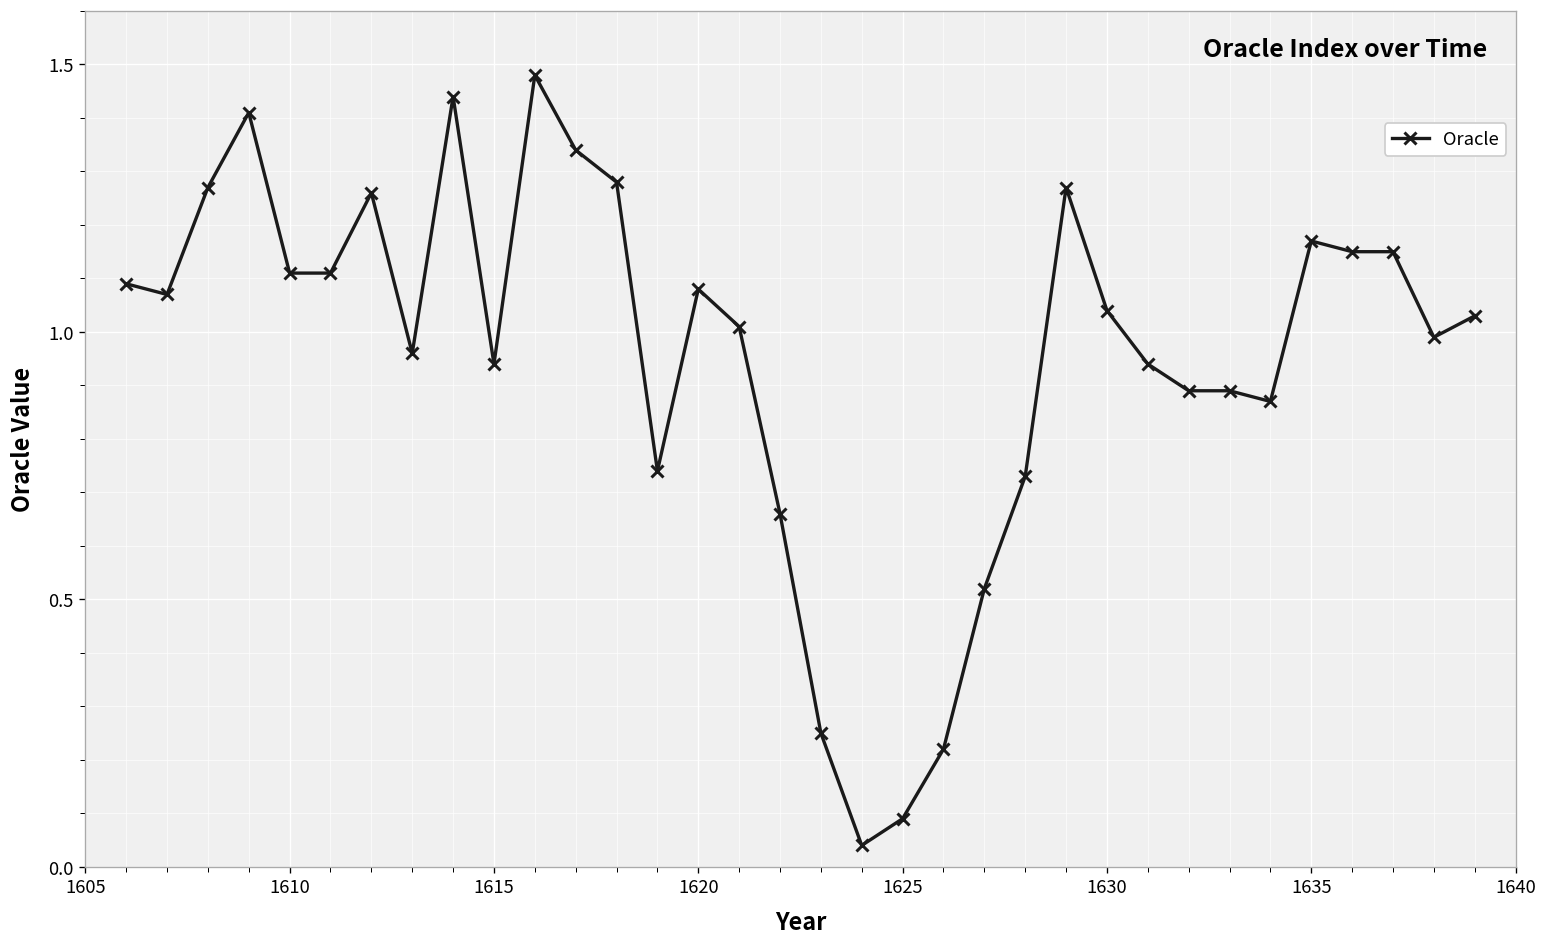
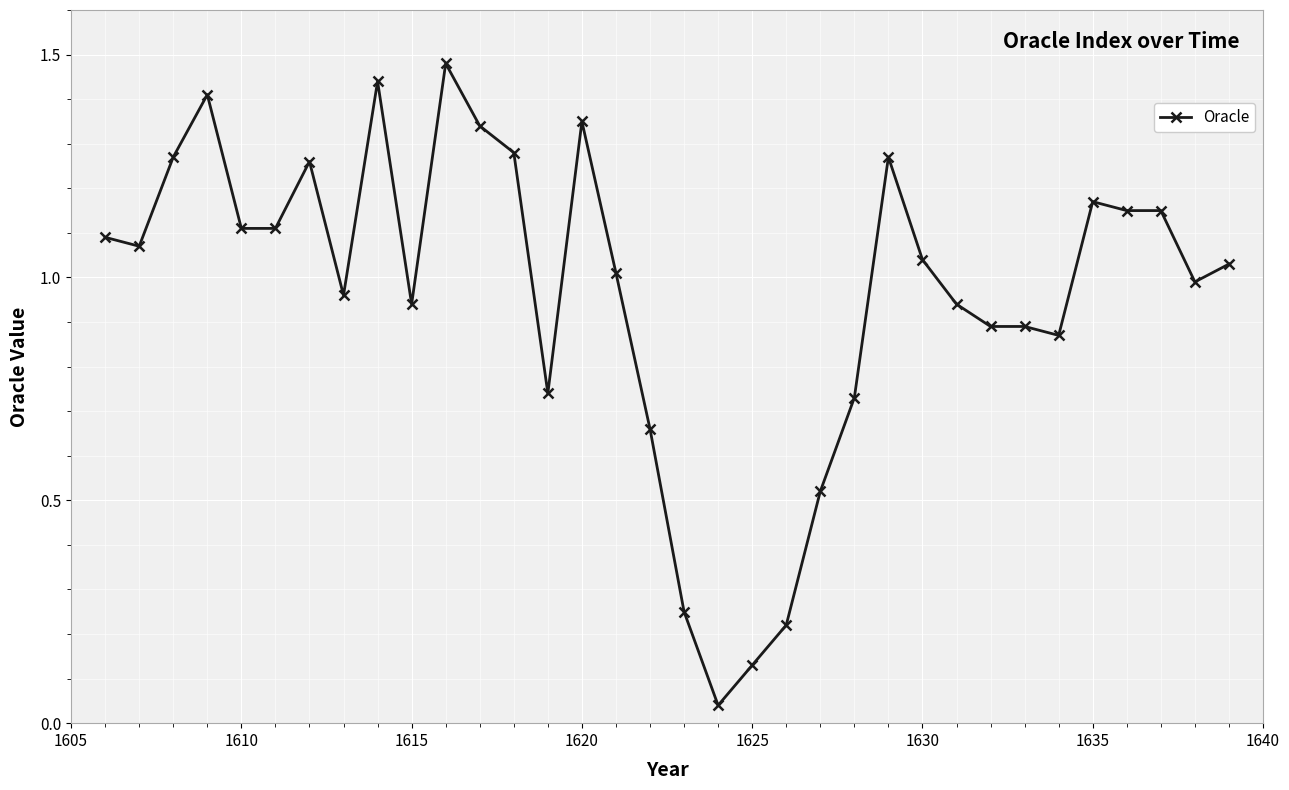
  {
    "1610": 1.11,
    "1615": 0.94,
-   "1620": 1.08,
-   "1625": 0.09,
+   "1620": 1.35,
+   "1625": 0.13,
    "1630": 1.04,
    "1635": 1.17
  }
